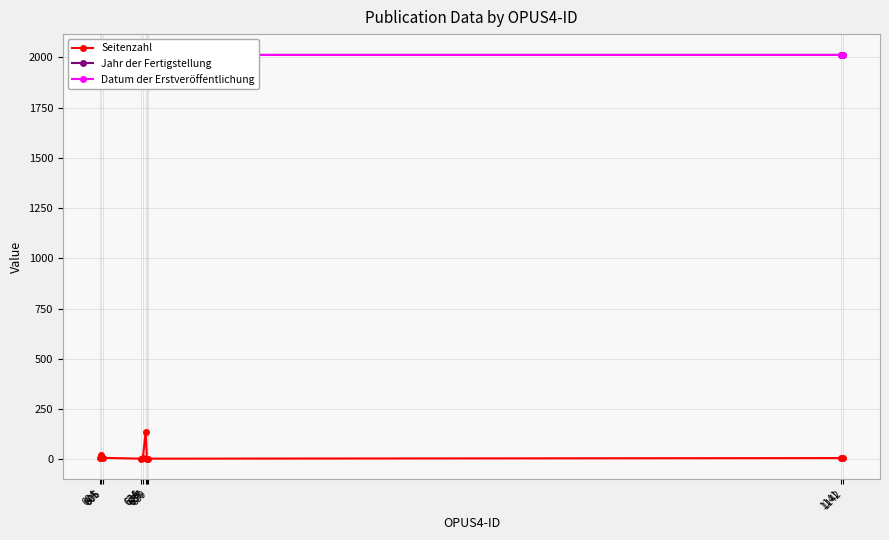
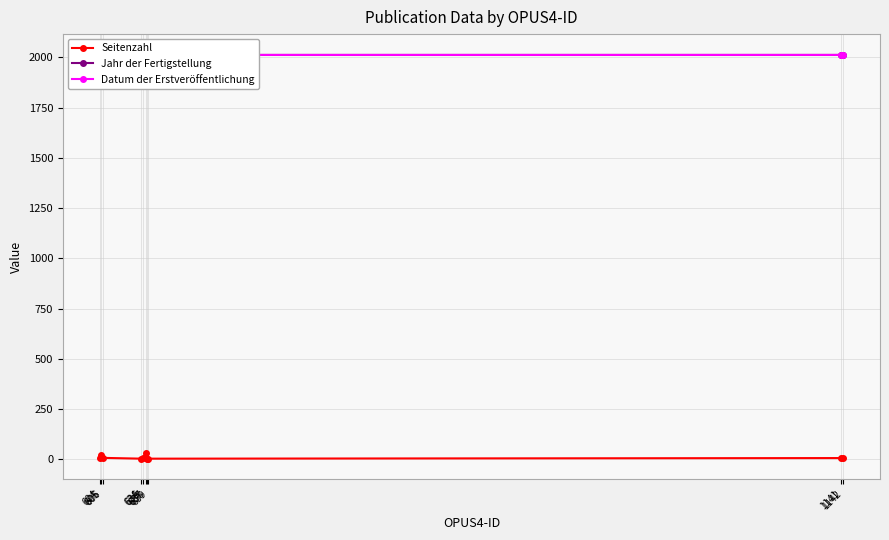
  {
    "Seitenzahl": {
      "604": 10,
      "605": 20,
      "606": 10,
      "634": 0,
      "635": 0,
-     "637": 140,
+     "637": 30,
      "638": 0,
      "639": 0,
      "1141": 10,
      "1142": 10
    },
    "Datum der Erstveröffentlichung": {
      "1141": 2010,
      "1142": 2010
    }
  }
